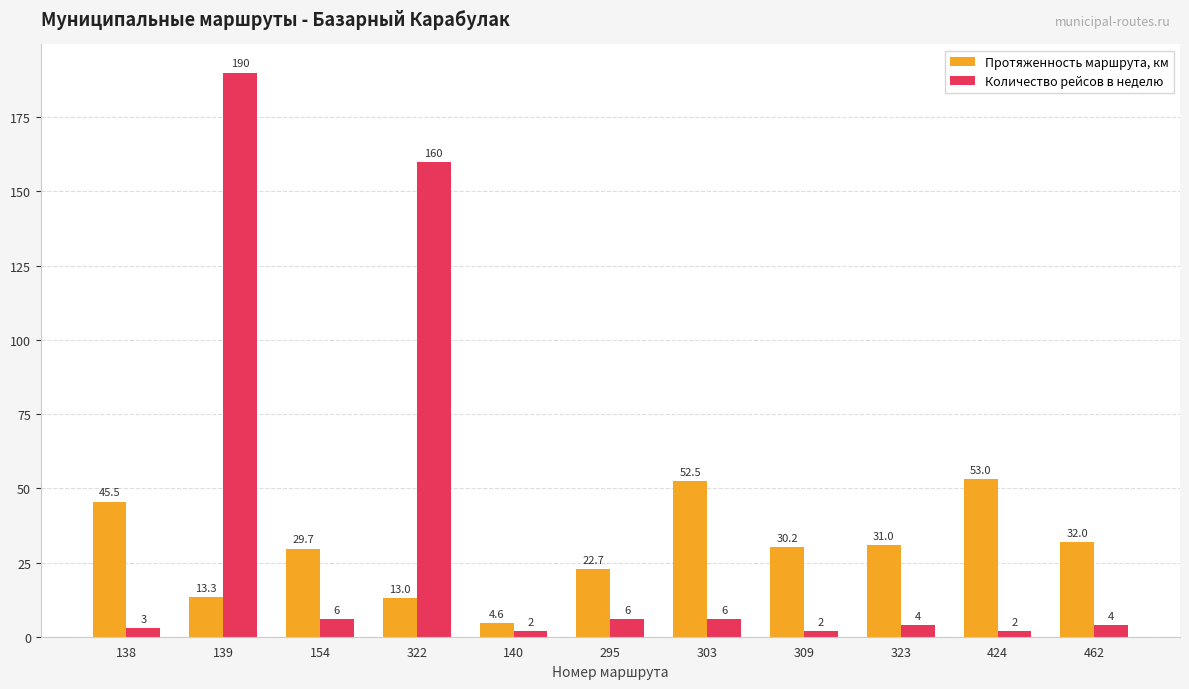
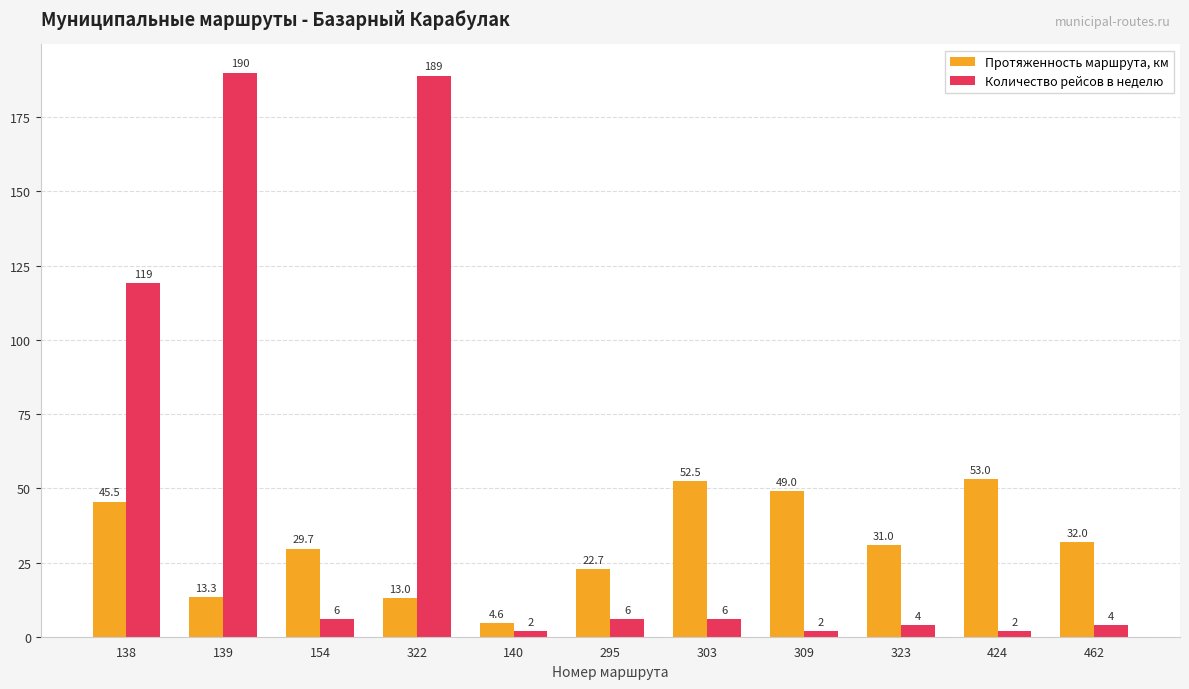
  {
    "Протяженность маршрута, км": {
      "138": 45.5,
      "139": 13.3,
      "154": 29.7,
      "322": 13.0,
      "140": 4.6,
      "295": 22.7,
      "303": 52.5,
-     "309": 30.2,
+     "309": 49.0,
      "323": 31.0,
      "424": 53.0,
      "462": 32.0
    },
    "Количество рейсов в неделю": {
-     "138": 3,
+     "138": 119,
      "139": 190,
      "154": 6,
-     "322": 160,
+     "322": 189,
      "140": 2,
      "295": 6,
      "303": 6,
      "309": 2,
      "323": 4,
      "424": 2,
      "462": 4
    }
  }
